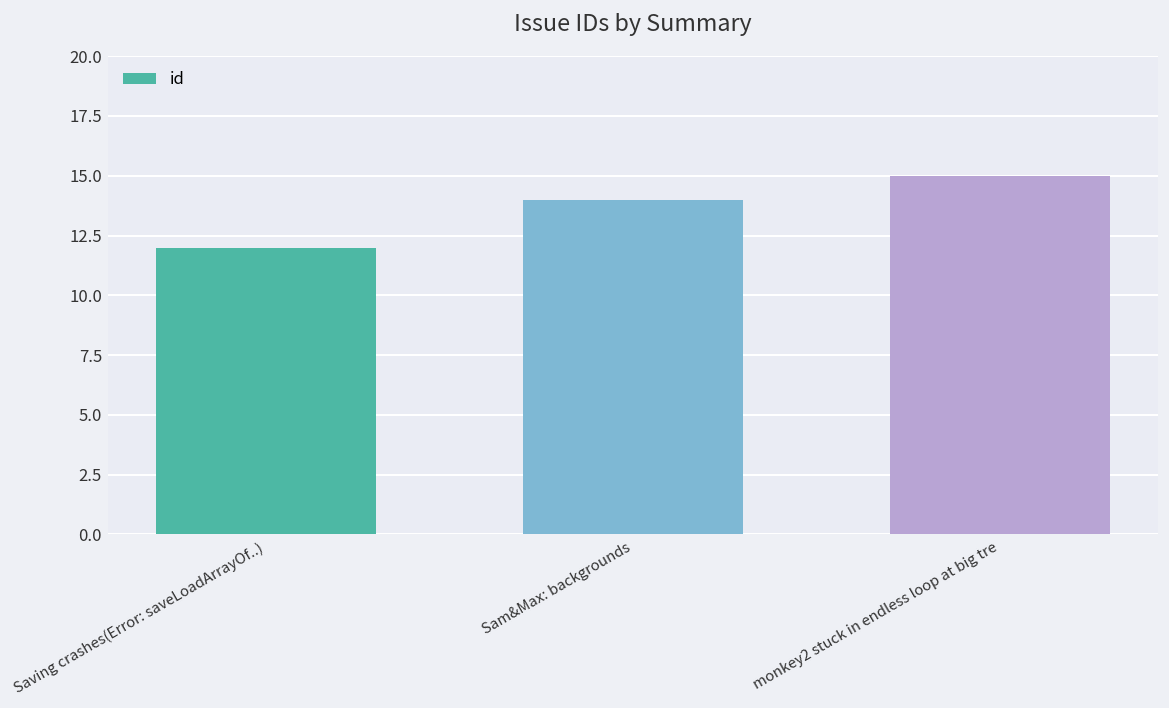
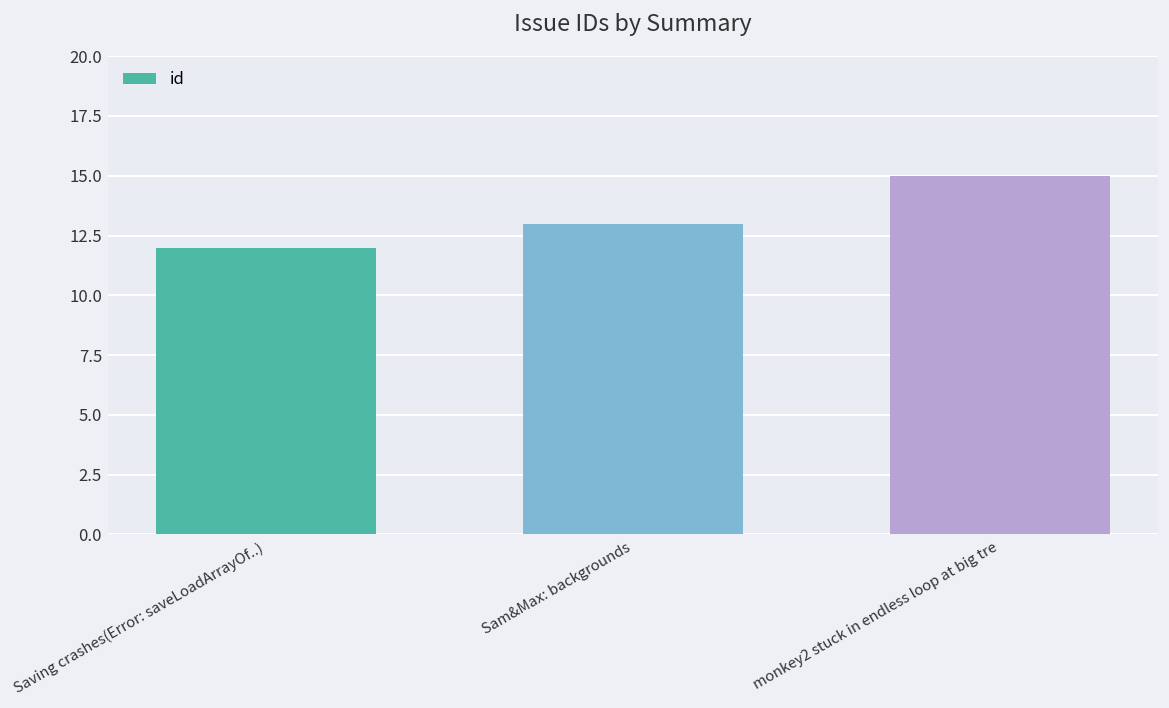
  {
    "Saving crashes(Error: saveLoadArrayOf..)": 12,
-   "Sam&Max: backgrounds": 14,
+   "Sam&Max: backgrounds": 13,
    "monkey2 stuck in endless loop at big tre": 15
  }
